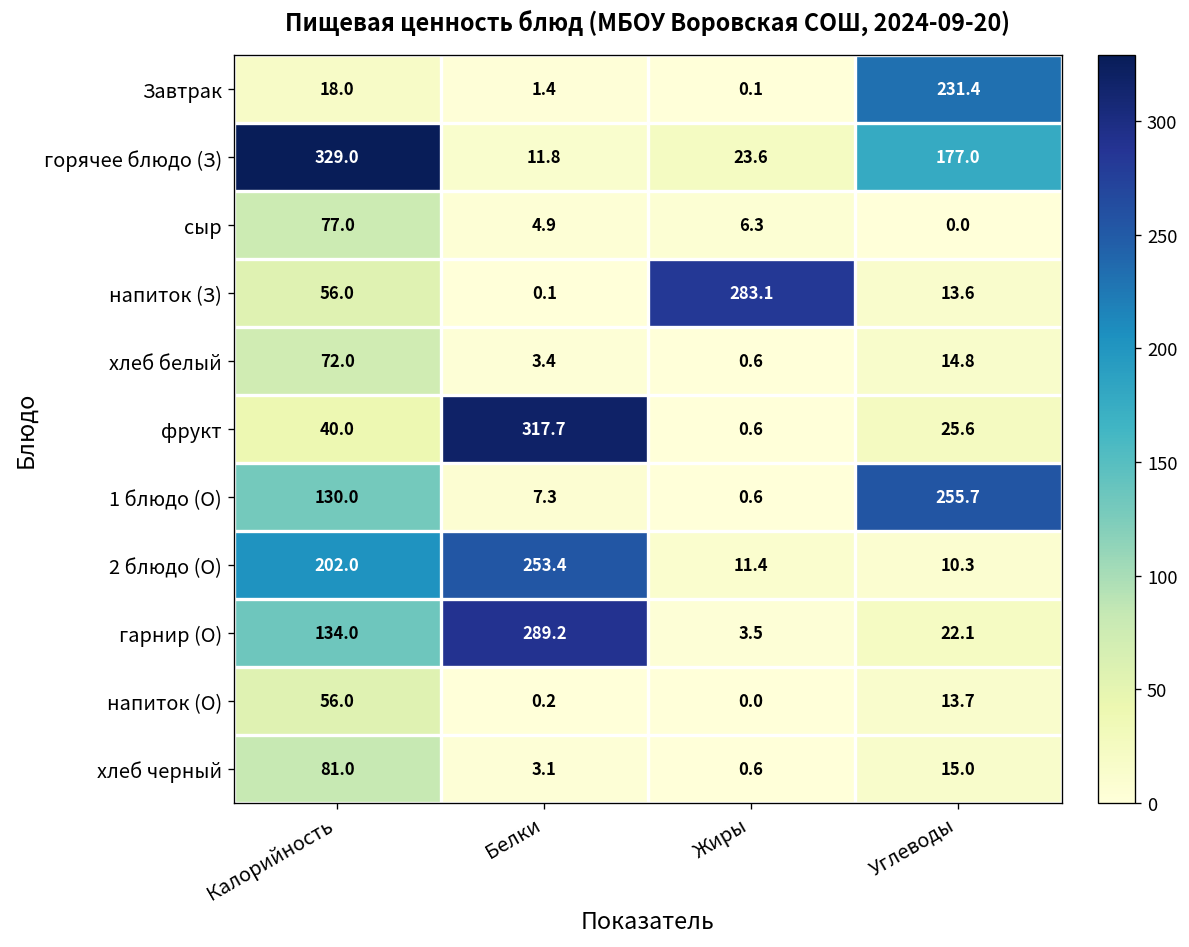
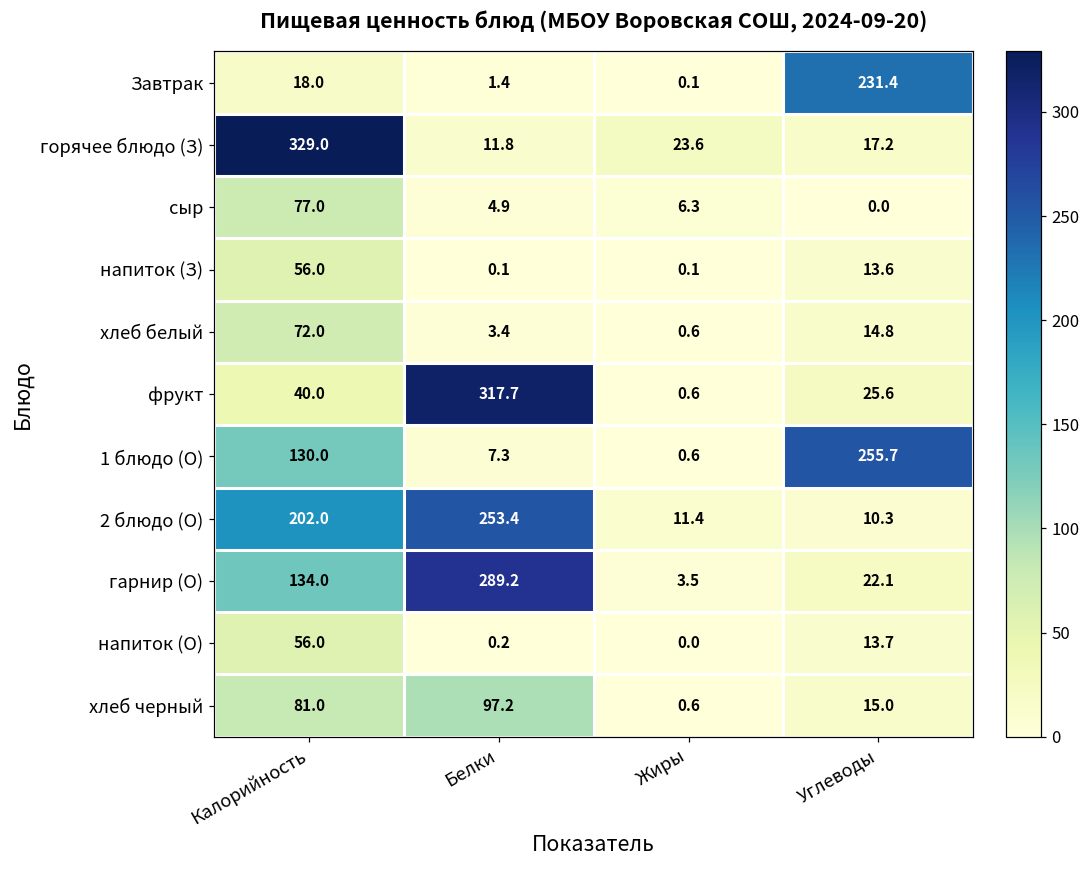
  {
    "Завтрак": {
      "Калорийность": 18.0,
      "Белки": 1.4,
      "Жиры": 0.1,
      "Углеводы": 231.4
    },
    "горячее блюдо (З)": {
      "Калорийность": 329.0,
      "Белки": 11.8,
      "Жиры": 23.6,
-     "Углеводы": 177.0
+     "Углеводы": 17.2
    },
    "сыр": {
      "Калорийность": 77.0,
      "Белки": 4.9,
      "Жиры": 6.3,
      "Углеводы": 0.0
    },
    "напиток (З)": {
      "Калорийность": 56.0,
      "Белки": 0.1,
-     "Жиры": 283.1,
+     "Жиры": 0.1,
      "Углеводы": 13.6
    },
    "хлеб белый": {
      "Калорийность": 72.0,
      "Белки": 3.4,
      "Жиры": 0.6,
      "Углеводы": 14.8
    },
    "фрукт": {
      "Калорийность": 40.0,
      "Белки": 317.7,
      "Жиры": 0.6,
      "Углеводы": 25.6
    },
    "1 блюдо (О)": {
      "Калорийность": 130.0,
      "Белки": 7.3,
      "Жиры": 0.6,
      "Углеводы": 255.7
    },
    "2 блюдо (О)": {
      "Калорийность": 202.0,
      "Белки": 253.4,
      "Жиры": 11.4,
      "Углеводы": 10.3
    },
    "гарнир (О)": {
      "Калорийность": 134.0,
      "Белки": 289.2,
      "Жиры": 3.5,
      "Углеводы": 22.1
    },
    "напиток (О)": {
      "Калорийность": 56.0,
      "Белки": 0.2,
      "Жиры": 0.0,
      "Углеводы": 13.7
    },
    "хлеб черный": {
      "Калорийность": 81.0,
-     "Белки": 3.1,
+     "Белки": 97.2,
      "Жиры": 0.6,
      "Углеводы": 15.0
    }
  }
